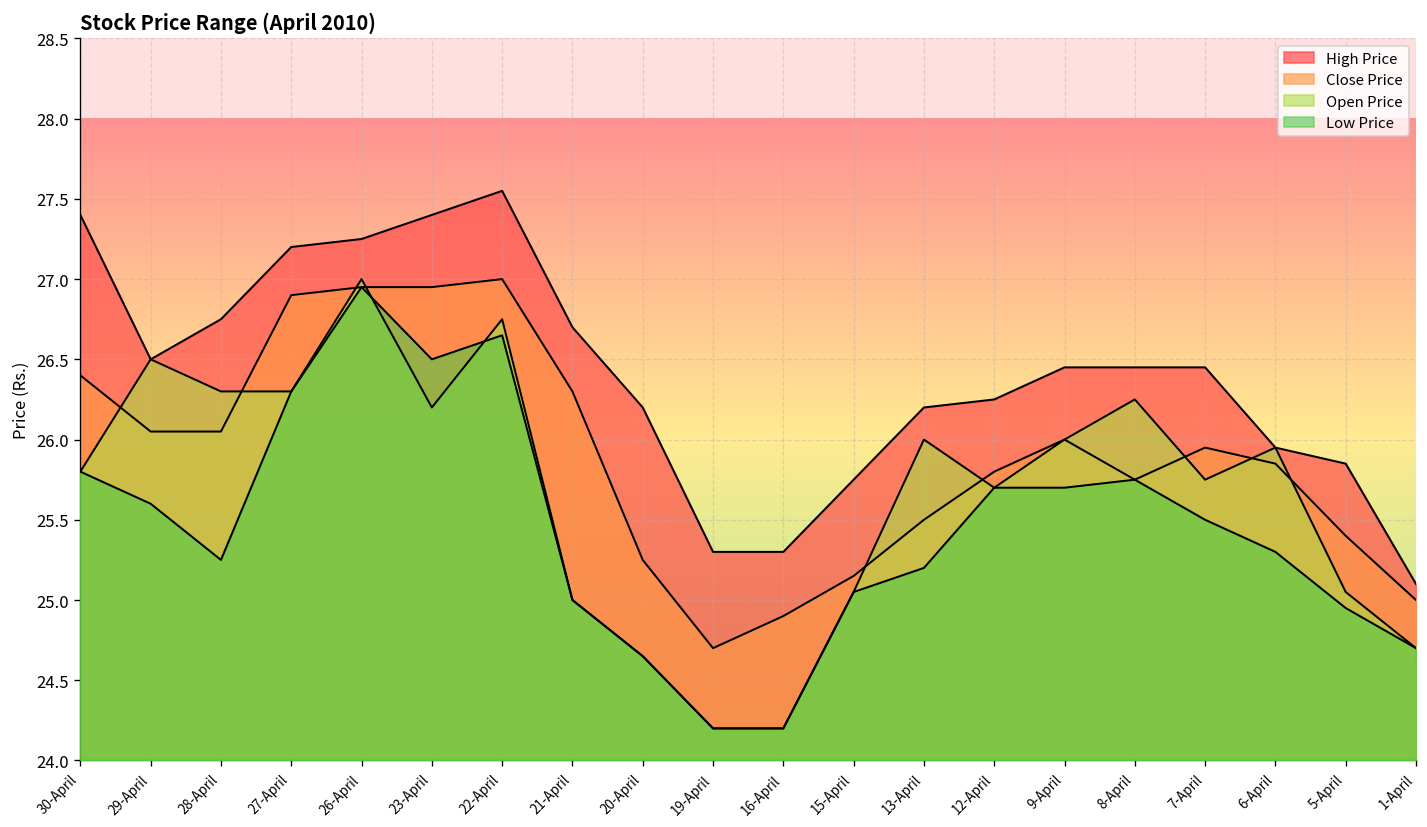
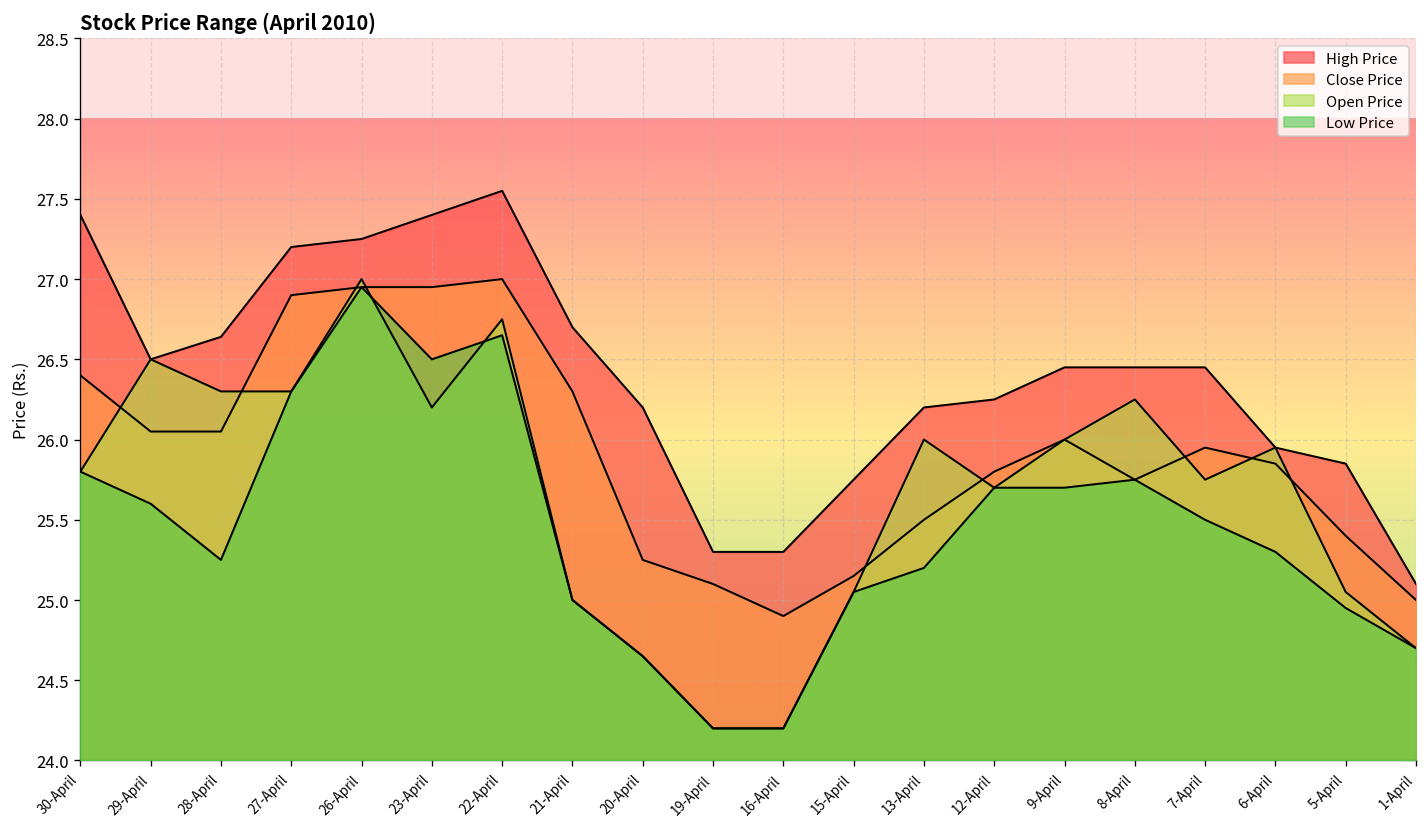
  {
    "High Price": {
      "30-April": 27.40,
-     "28-April": 26.75,
+     "28-April": 26.64,
      "27-April": 27.20,
      "26-April": 27.25,
      "23-April": 27.40,
      "22-April": 27.55,
      "21-April": 26.70,
      "20-April": 26.20,
      "19-April": 25.30,
      "16-April": 25.30,
      "15-April": 25.75,
      "13-April": 26.20,
      "12-April": 26.25,
      "9-April": 26.45,
      "8-April": 26.45,
      "7-April": 26.45,
      "5-April": 25.85,
      "1-April": 25.10
    },
    "Close Price": {
      "30-April": 26.4,
      "29-April": 26.05,
      "28-April": 26.05,
      "27-April": 26.9,
      "23-April": 26.95,
      "22-April": 27.0,
      "21-April": 26.3,
      "20-April": 25.25,
-     "19-April": 24.7,
+     "19-April": 25.1,
      "16-April": 24.9,
      "15-April": 25.15,
      "13-April": 25.5,
      "12-April": 25.8,
      "7-April": 25.95,
      "6-April": 25.85,
      "5-April": 25.4,
      "1-April": 25.0
    },
    "Open Price": {
      "28-April": 26.30,
      "26-April": 27.00,
      "23-April": 26.20,
      "22-April": 26.75,
      "13-April": 26.00,
      "8-April": 26.25,
      "7-April": 25.75,
      "5-April": 25.05
    },
    "Low Price": {
      "29-April": 25.60,
      "28-April": 25.25,
      "23-April": 26.50,
      "22-April": 26.65,
      "13-April": 25.20,
      "9-April": 25.70,
      "7-April": 25.50,
      "6-April": 25.30,
      "5-April": 24.95
    }
  }
